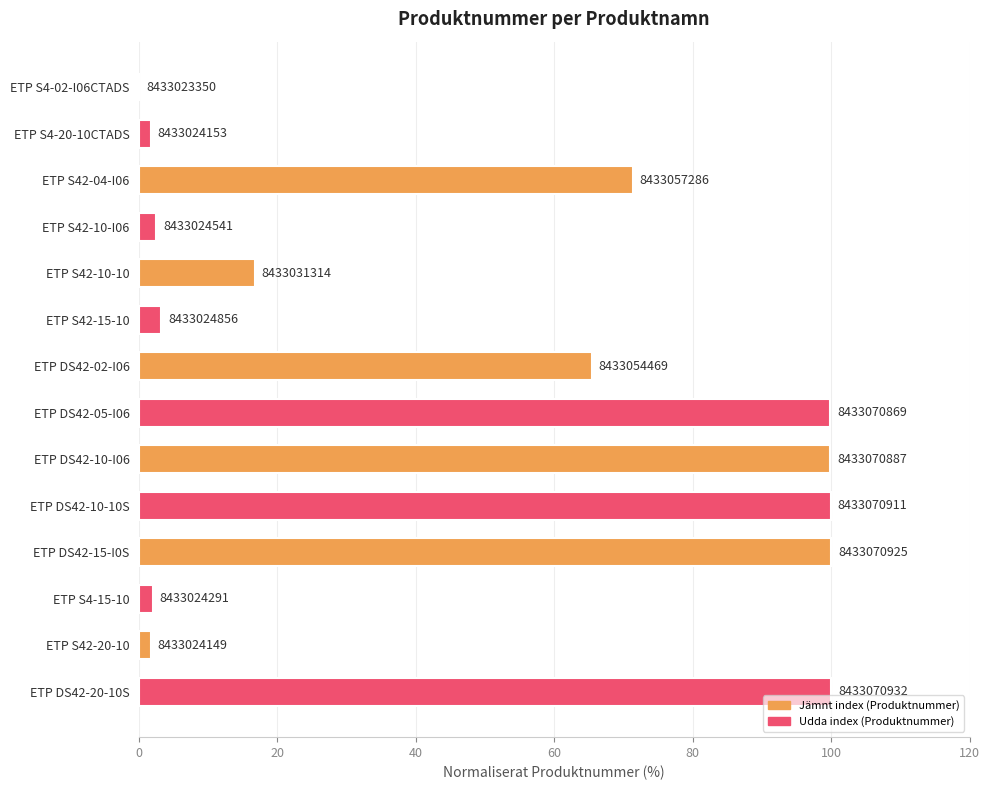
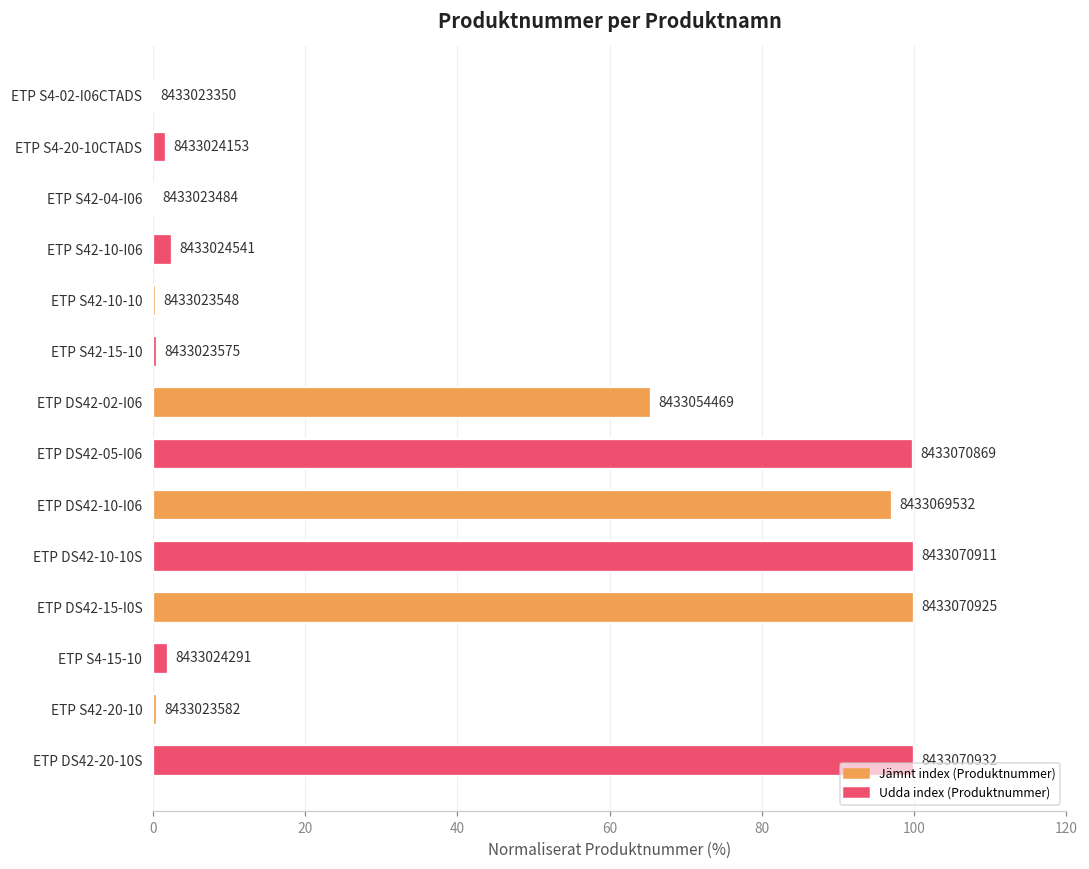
  {
-   "ETP S42-04-I06": 8433057286,
-   "ETP S42-10-10": 8433031314,
-   "ETP S42-15-10": 8433024856,
-   "ETP DS42-10-I06": 8433070887,
-   "ETP S42-20-10": 8433024149
+   "ETP S42-04-I06": 8433023484,
+   "ETP S42-10-10": 8433023548,
+   "ETP S42-15-10": 8433023575,
+   "ETP DS42-10-I06": 8433069532,
+   "ETP S42-20-10": 8433023582
  }
